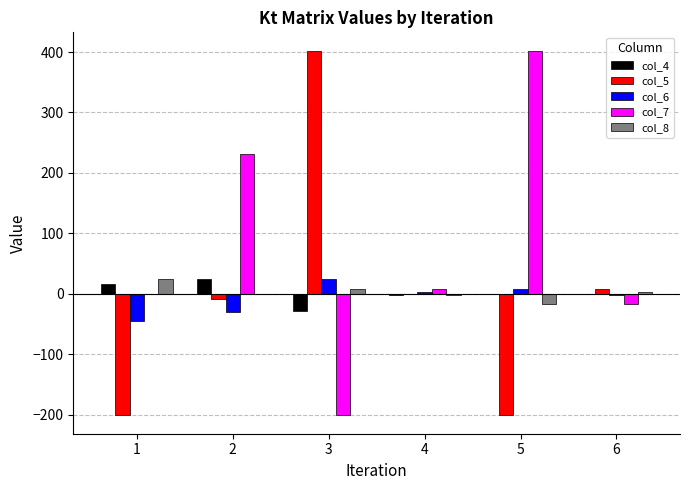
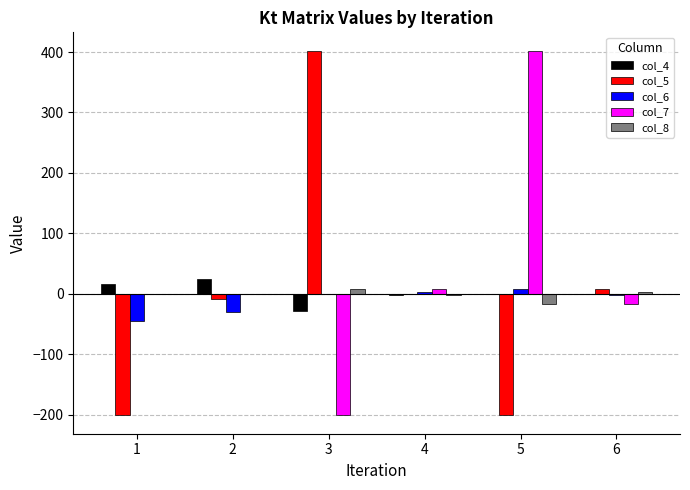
  {
    "col_4": {
      "1": 20,
      "2": 20,
      "3": -30,
      "5": 0,
      "6": 0
    },
    "col_5": {
      "1": -200,
      "2": -10,
      "3": 400,
      "4": 0,
      "5": -200,
      "6": 10
    },
    "col_6": {
      "1": -50,
      "2": -30,
-     "3": 20,
+     "3": 0,
      "5": 10
    },
    "col_7": {
      "1": 0,
-     "2": 230,
+     "2": 0,
      "3": -200,
      "4": 10,
      "5": 400,
      "6": -20
    },
    "col_8": {
-     "1": 30,
+     "1": 0,
      "2": 0,
      "3": 10,
      "5": -20
    }
  }
